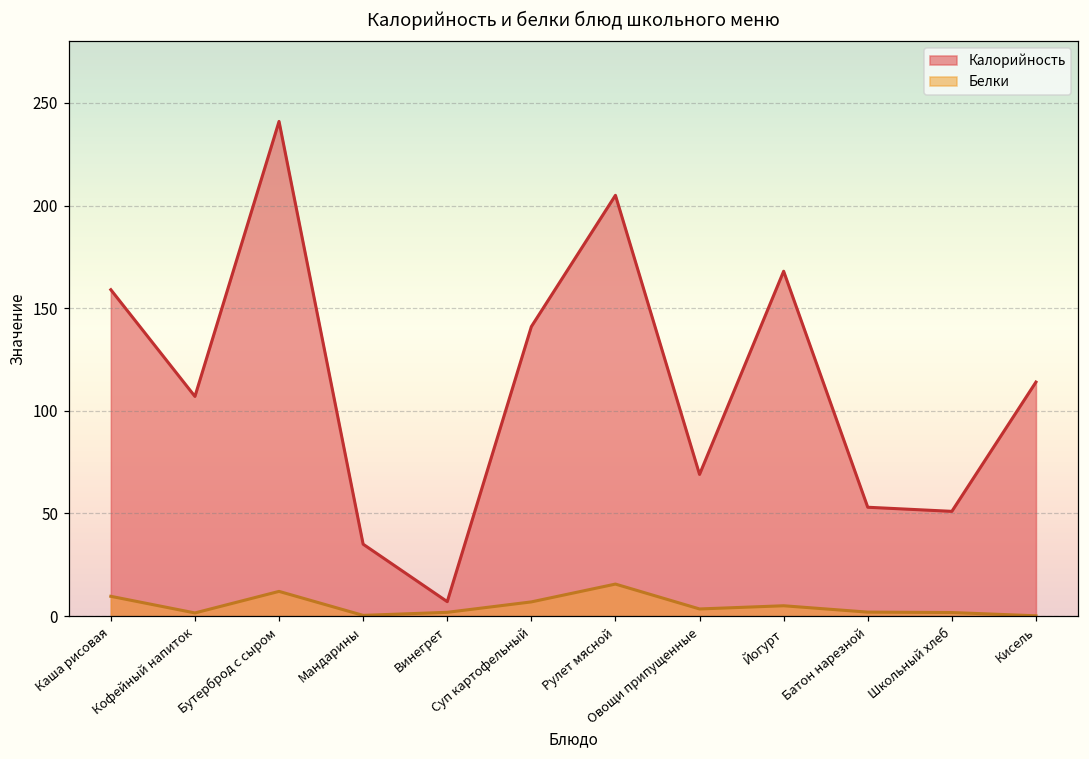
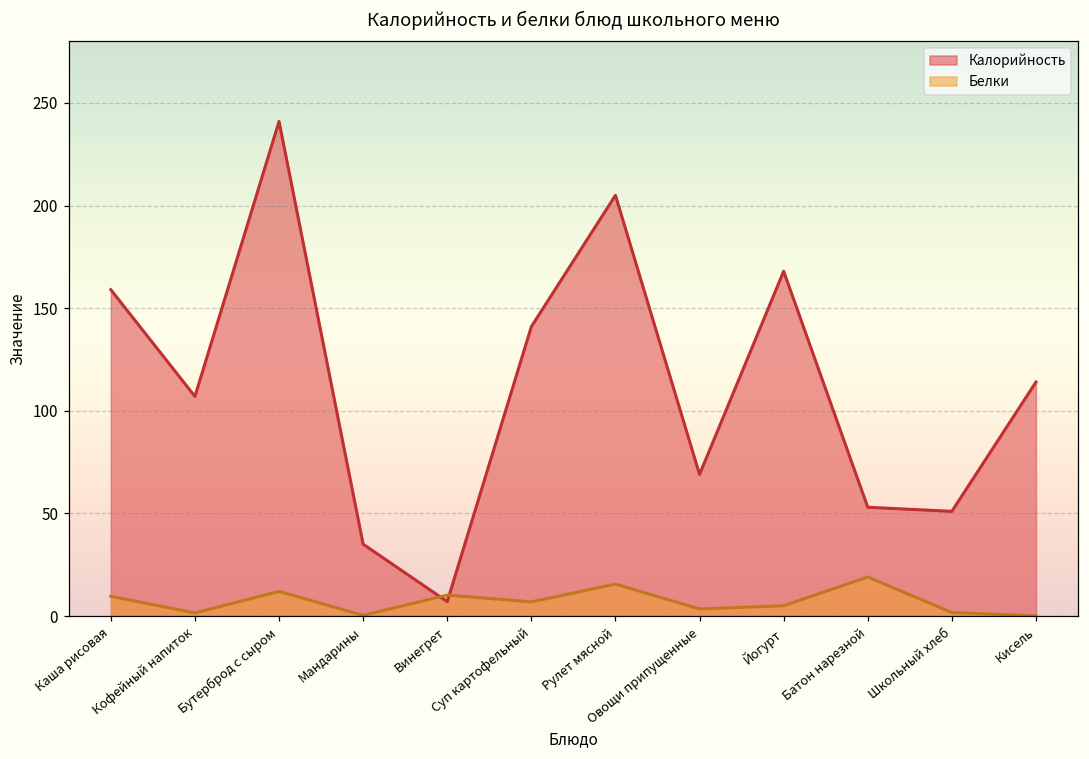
  {
    "Калорийность": {
      "Каша рисовая": 159,
      "Кофейный напиток": 107,
      "Бутерброд с сыром": 241,
      "Мандарины": 35,
      "Винегрет": 7,
      "Суп картофельный": 141,
      "Рулет мясной": 205,
      "Овощи припущенные": 69,
      "Йогурт": 168,
      "Батон нарезной": 53,
      "Школьный хлеб": 51,
      "Кисель": 114
    },
    "Белки": {
      "Каша рисовая": 10,
      "Кофейный напиток": 2,
      "Бутерброд с сыром": 12,
      "Мандарины": 0,
-     "Винегрет": 2,
+     "Винегрет": 10,
      "Суп картофельный": 7,
      "Рулет мясной": 16,
      "Овощи припущенные": 3,
      "Йогурт": 5,
-     "Батон нарезной": 2,
+     "Батон нарезной": 19,
      "Школьный хлеб": 2,
      "Кисель": 0
    }
  }
